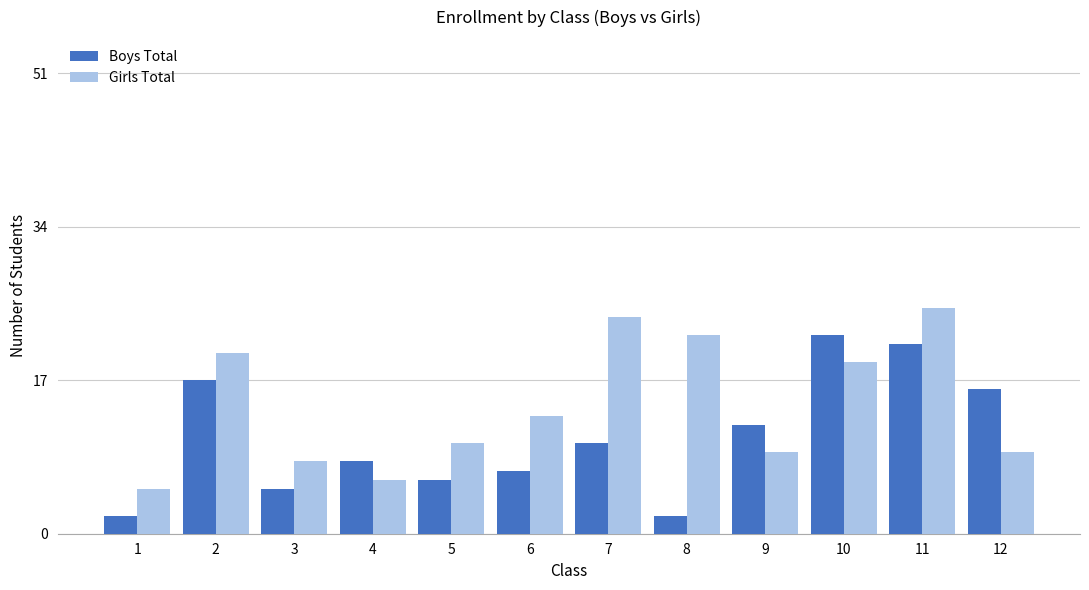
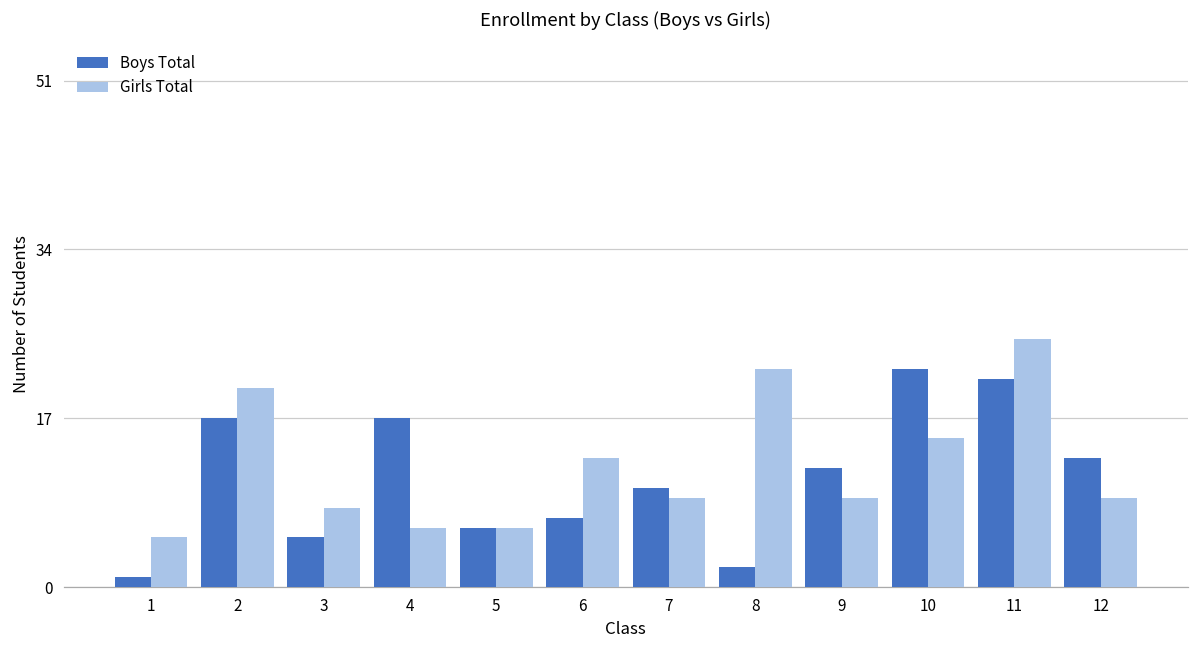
  {
    "Boys Total": {
-     "1": 2,
+     "1": 1,
      "2": 17,
      "3": 5,
-     "4": 8,
+     "4": 17,
      "5": 6,
      "6": 7,
      "7": 10,
      "8": 2,
      "9": 12,
      "10": 22,
      "11": 21,
-     "12": 16
+     "12": 13
    },
    "Girls Total": {
      "1": 5,
      "2": 20,
      "3": 8,
      "4": 6,
-     "5": 10,
+     "5": 6,
      "6": 13,
-     "7": 24,
+     "7": 9,
      "8": 22,
      "9": 9,
-     "10": 19,
+     "10": 15,
      "11": 25,
      "12": 9
    }
  }
